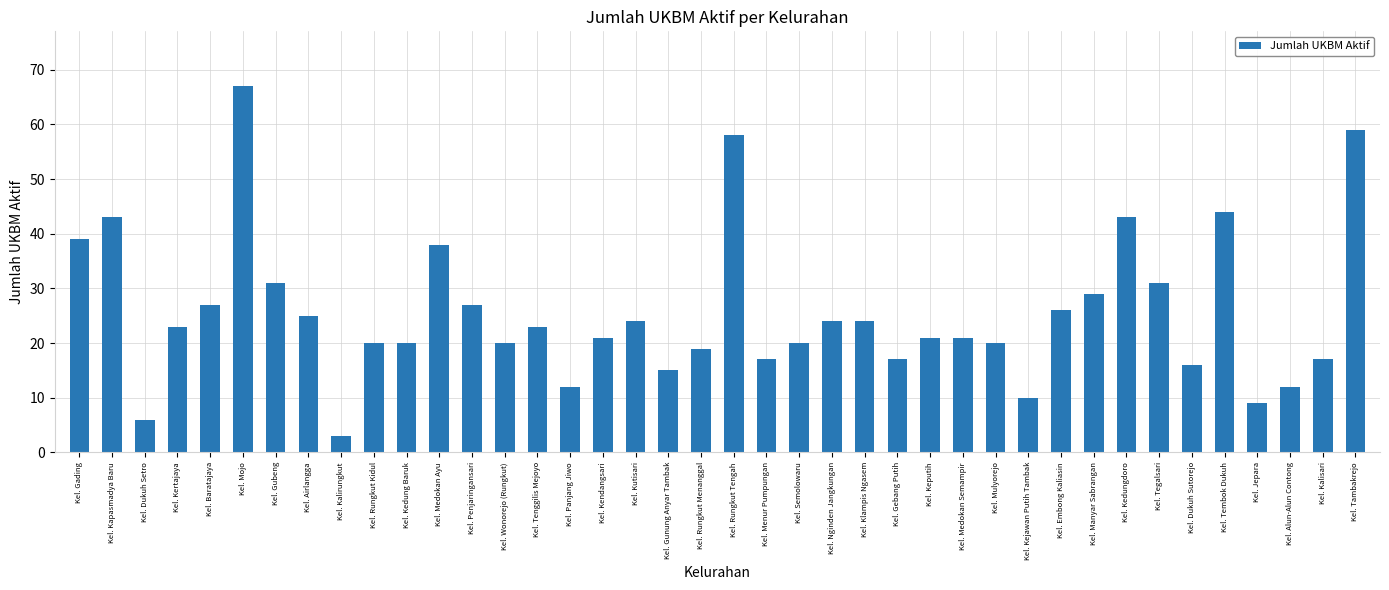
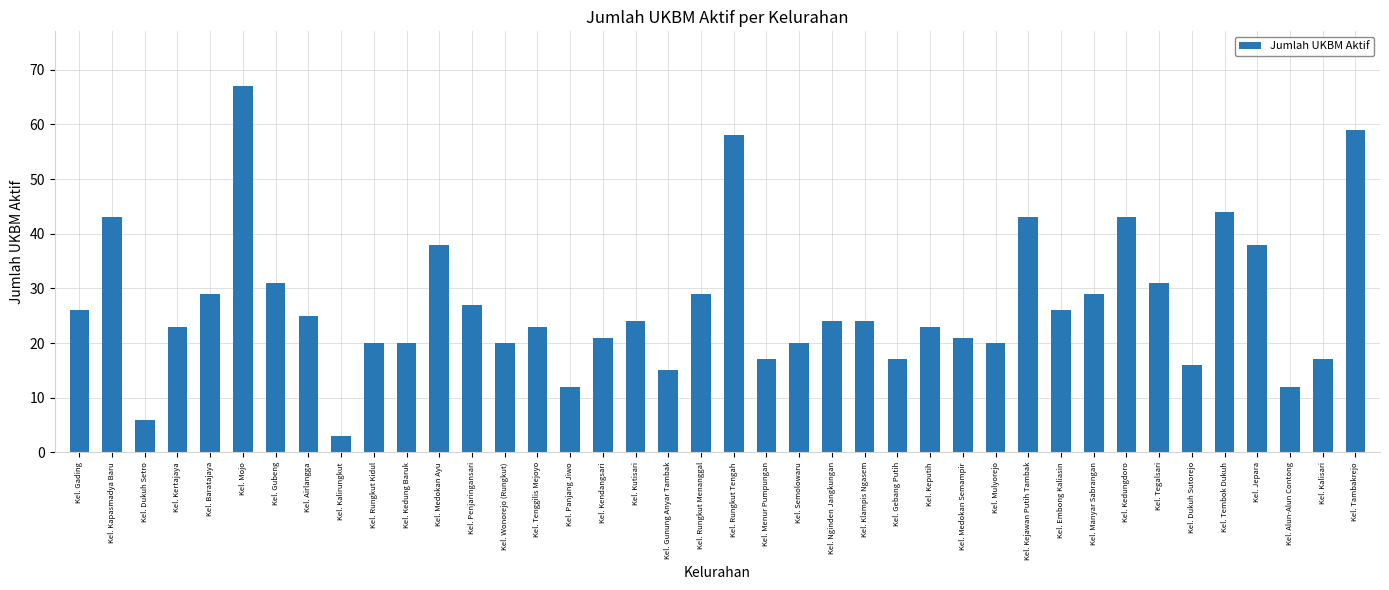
  {
-   "Kel. Gading": 39,
+   "Kel. Gading": 26,
    "Kel. Kapasmadya Baru": 43,
    "Kel. Dukuh Setro": 6,
    "Kel. Kertajaya": 23,
-   "Kel. Baratajaya": 27,
+   "Kel. Baratajaya": 29,
    "Kel. Mojo": 67,
    "Kel. Gubeng": 31,
    "Kel. Airlangga": 25,
    "Kel. Kalirungkut": 3,
    "Kel. Rungkut Kidul": 20,
    "Kel. Kedung Baruk": 20,
    "Kel. Medokan Ayu": 38,
    "Kel. Penjaringansari": 27,
    "Kel. Wonorejo (Rungkut)": 20,
    "Kel. Tenggilis Mejoyo": 23,
    "Kel. Panjang Jiwo": 12,
    "Kel. Kendangsari": 21,
    "Kel. Kutisari": 24,
    "Kel. Gunung Anyar Tambak": 15,
-   "Kel. Rungkut Menanggal": 19,
+   "Kel. Rungkut Menanggal": 29,
    "Kel. Rungkut Tengah": 58,
    "Kel. Menur Pumpungan": 17,
    "Kel. Semolowaru": 20,
    "Kel. Nginden Jangkungan": 24,
    "Kel. Klampis Ngasem": 24,
    "Kel. Gebang Putih": 17,
-   "Kel. Keputih": 21,
+   "Kel. Keputih": 23,
    "Kel. Medokan Semampir": 21,
    "Kel. Mulyorejo": 20,
-   "Kel. Kejawan Putih Tambak": 10,
+   "Kel. Kejawan Putih Tambak": 43,
    "Kel. Embong Kaliasin": 26,
    "Kel. Manyar Sabrangan": 29,
    "Kel. Kedungdoro": 43,
    "Kel. Tegalsari": 31,
    "Kel. Dukuh Sutorejo": 16,
    "Kel. Tembok Dukuh": 44,
-   "Kel. Jepara": 9,
+   "Kel. Jepara": 38,
    "Kel. Alun-Alun Contong": 12,
    "Kel. Kalisari": 17,
    "Kel. Tambakrejo": 59
  }
